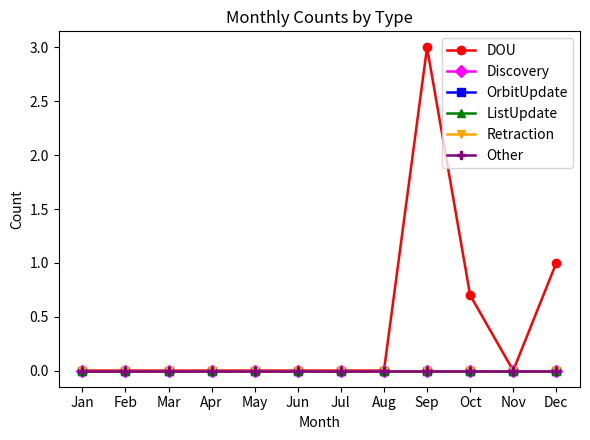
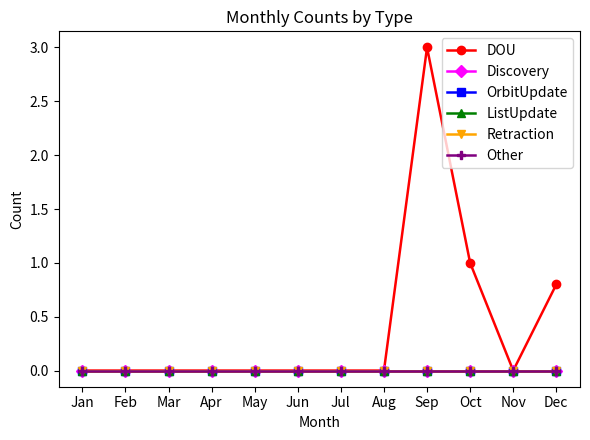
  {
    "DOU": {
      "Sep": 3.0,
-     "Oct": 0.7,
-     "Dec": 1.0
+     "Oct": 1.0,
+     "Dec": 0.8
    },
    "Other": {
      "Sep": 0.0,
      "Oct": 0.0,
      "Dec": 0.0
    }
  }
